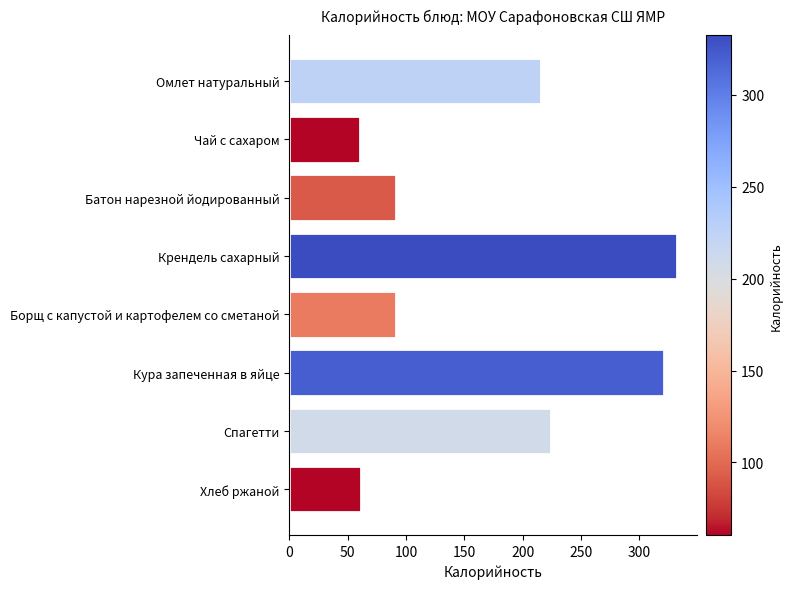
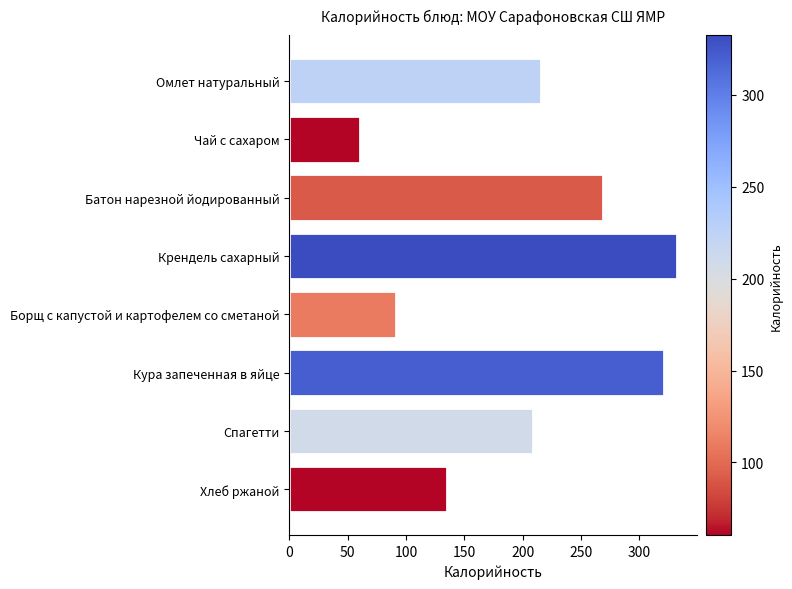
  {
    "Омлет натуральный": 215,
    "Чай с сахаром": 60,
-   "Батон нарезной йодированный": 92,
+   "Батон нарезной йодированный": 269,
    "Крендель сахарный": 332,
    "Борщ с капустой и картофелем со сметаной": 91,
    "Кура запеченная в яйце": 321,
-   "Спагетти": 224,
-   "Хлеб ржаной": 61
+   "Спагетти": 209,
+   "Хлеб ржаной": 135
  }
